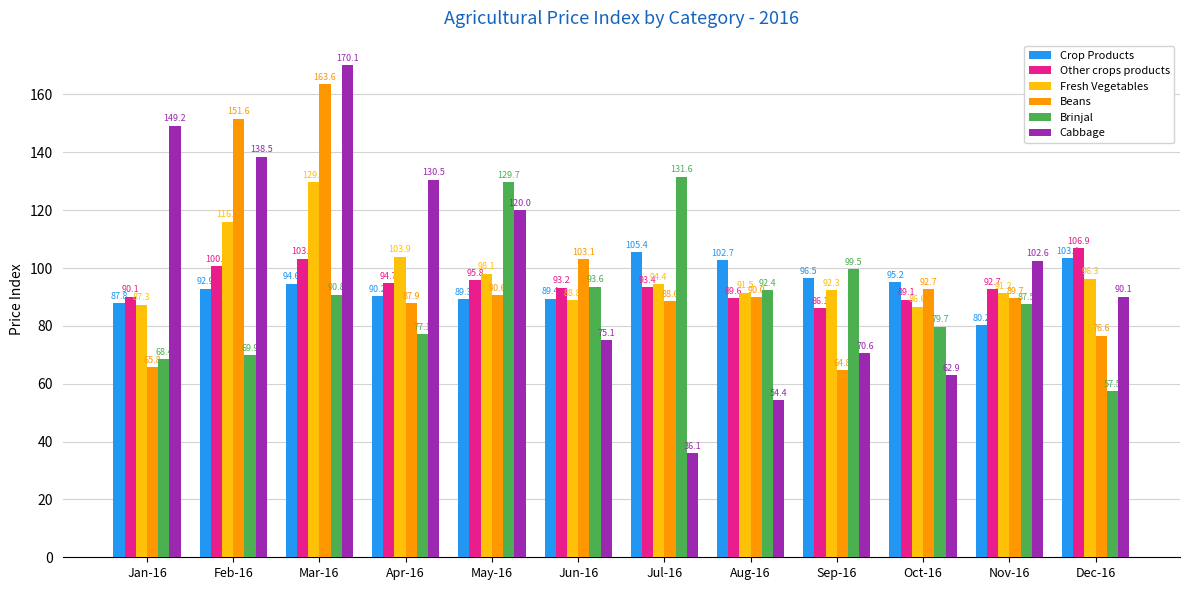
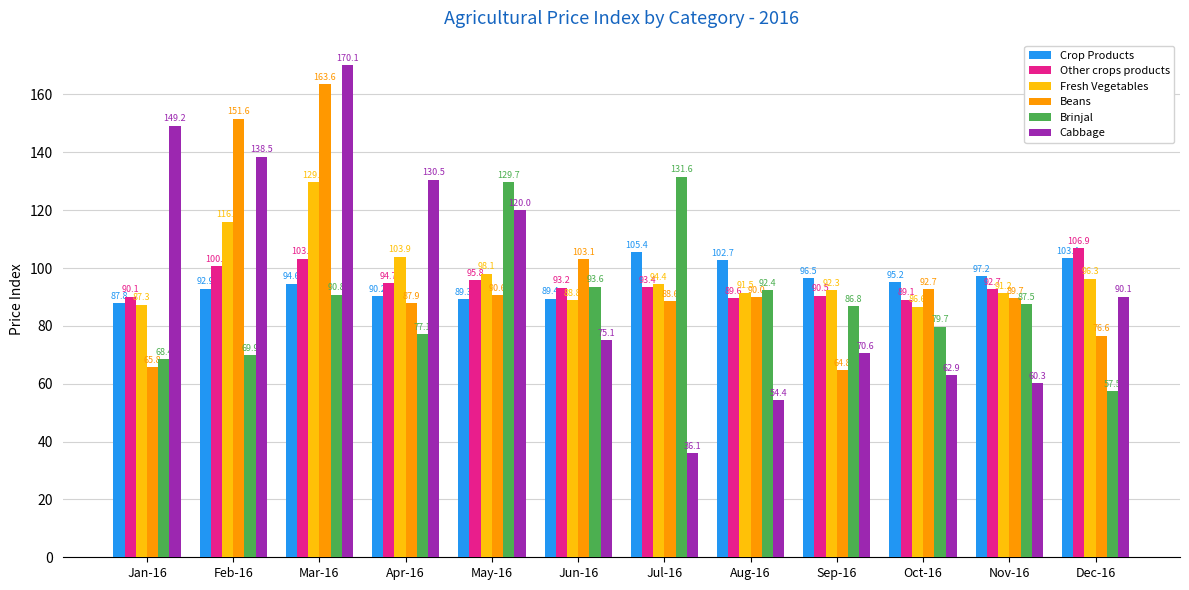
  {
    "Crop Products": {
      "Jan-16": 87.8,
      "Feb-16": 92.9,
      "Mar-16": 94.6,
      "Apr-16": 90.2,
      "May-16": 89.3,
      "Jun-16": 89.4,
      "Jul-16": 105.4,
      "Aug-16": 102.7,
      "Sep-16": 96.5,
      "Oct-16": 95.2,
-     "Nov-16": 80.2,
+     "Nov-16": 97.2,
      "Dec-16": 103.4
    },
    "Other crops products": {
      "Jan-16": 90.1,
      "Feb-16": 100.7,
      "Mar-16": 103.2,
      "Apr-16": 94.7,
      "May-16": 95.8,
      "Jun-16": 93.2,
      "Aug-16": 89.6,
-     "Sep-16": 86.1,
+     "Sep-16": 90.5,
      "Oct-16": 89.1,
      "Dec-16": 106.9
    },
    "Brinjal": {
      "Jan-16": 68.4,
      "Feb-16": 69.9,
      "Mar-16": 90.8,
      "Apr-16": 77.1,
      "May-16": 129.7,
      "Jun-16": 93.6,
      "Jul-16": 131.6,
      "Aug-16": 92.4,
-     "Sep-16": 99.5,
+     "Sep-16": 86.8,
      "Oct-16": 79.7,
      "Nov-16": 87.5,
      "Dec-16": 57.5
    },
    "Cabbage": {
      "Jan-16": 149.2,
      "Feb-16": 138.5,
      "Mar-16": 170.1,
      "Apr-16": 130.5,
      "May-16": 120.0,
      "Jun-16": 75.1,
      "Jul-16": 36.1,
      "Aug-16": 54.4,
      "Sep-16": 70.6,
      "Oct-16": 62.9,
-     "Nov-16": 102.6,
+     "Nov-16": 60.3,
      "Dec-16": 90.1
    }
  }
